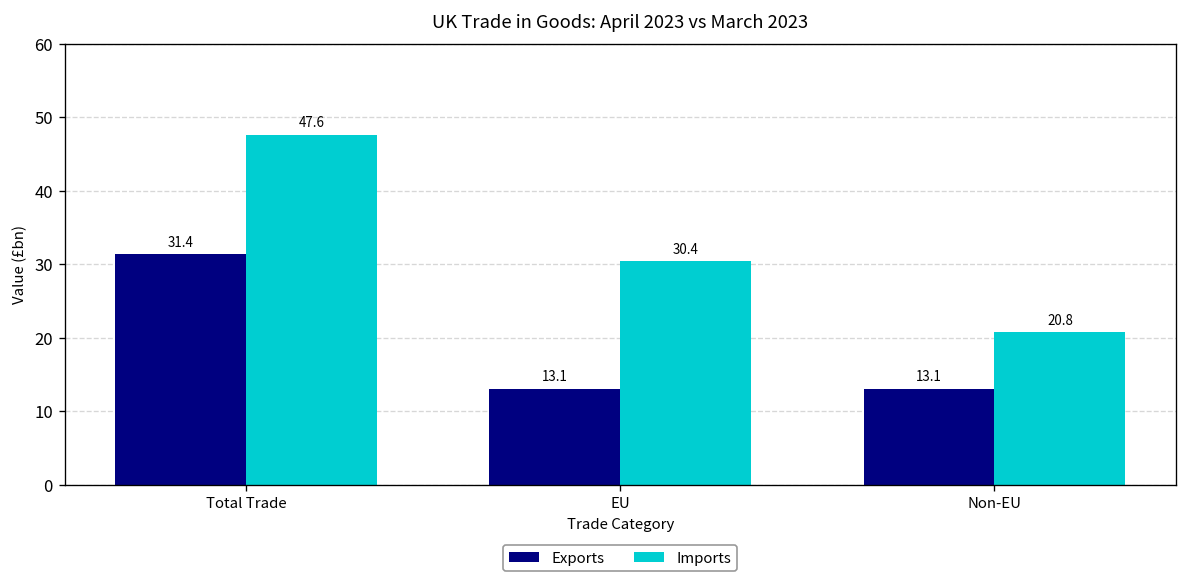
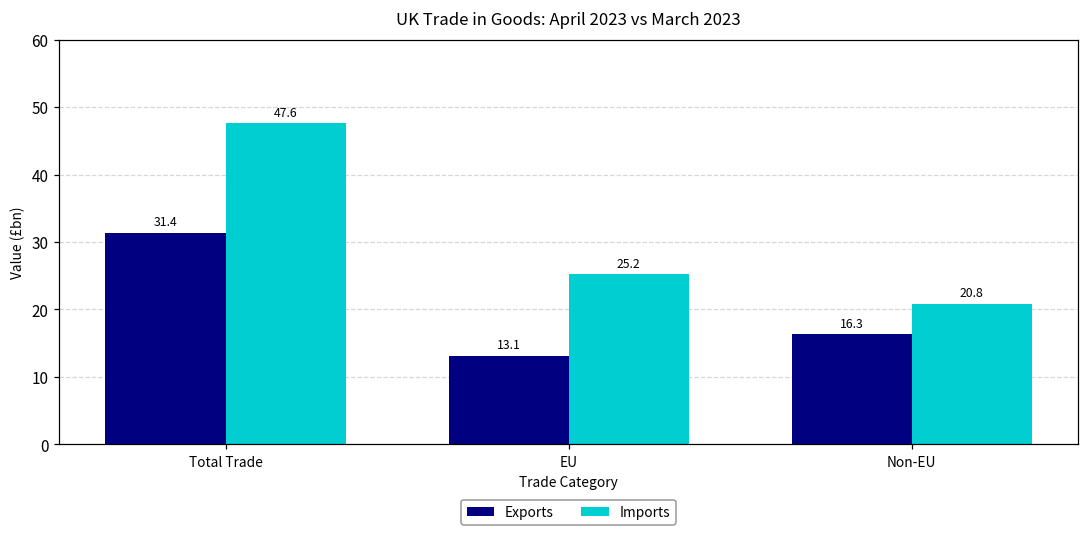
  {
    "Exports": {
      "Total Trade": 31.4,
      "EU": 13.1,
-     "Non-EU": 13.1
+     "Non-EU": 16.3
    },
    "Imports": {
      "Total Trade": 47.6,
-     "EU": 30.4,
+     "EU": 25.2,
      "Non-EU": 20.8
    }
  }
